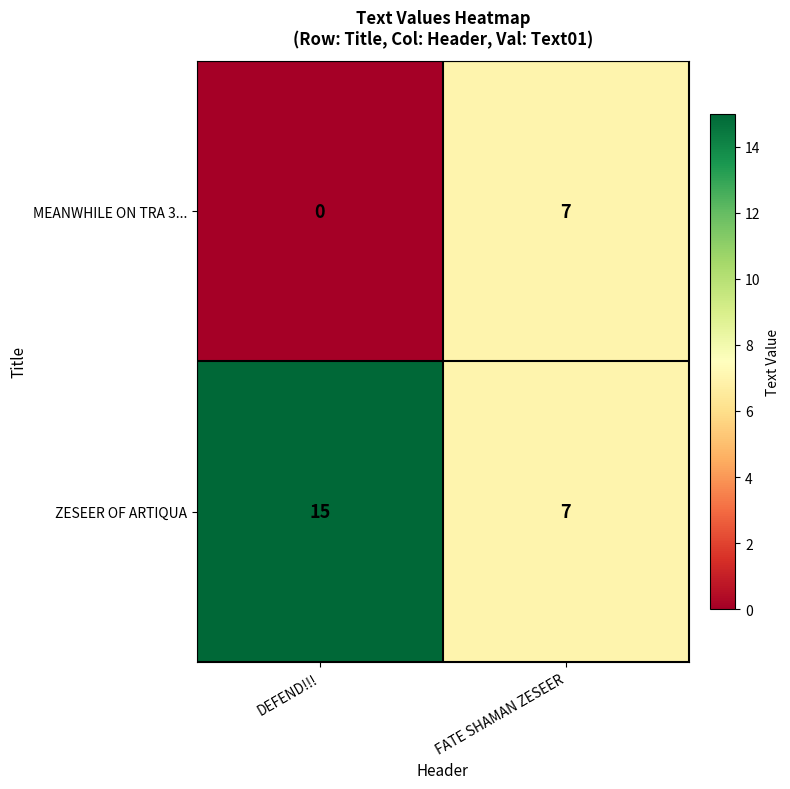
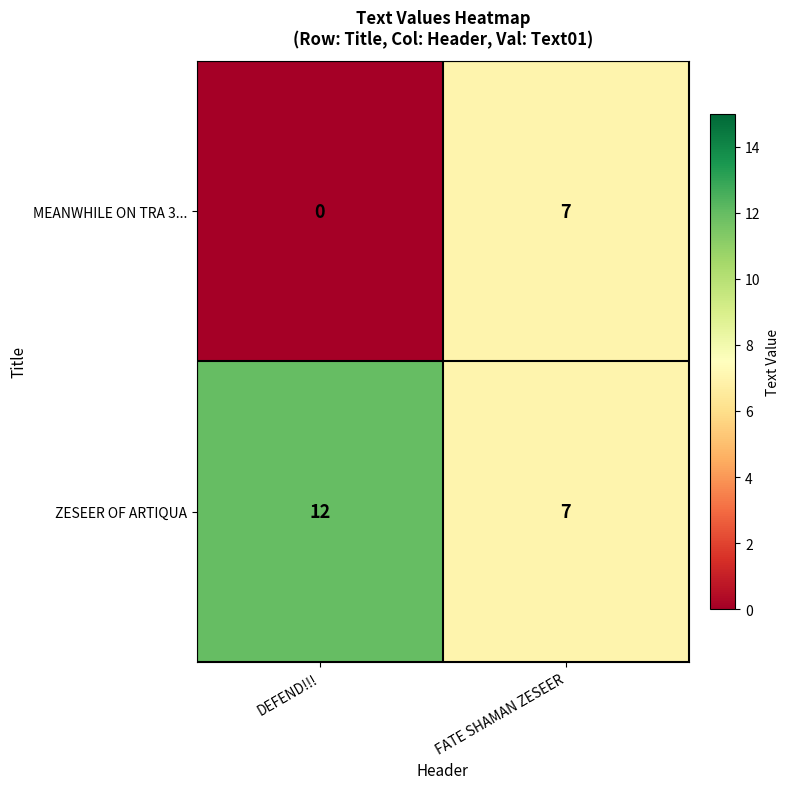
  {
    "MEANWHILE ON TRA 3...": {
      "DEFEND!!!": 0,
      "FATE SHAMAN ZESEER": 7
    },
    "ZESEER OF ARTIQUA": {
-     "DEFEND!!!": 15,
+     "DEFEND!!!": 12,
      "FATE SHAMAN ZESEER": 7
    }
  }
